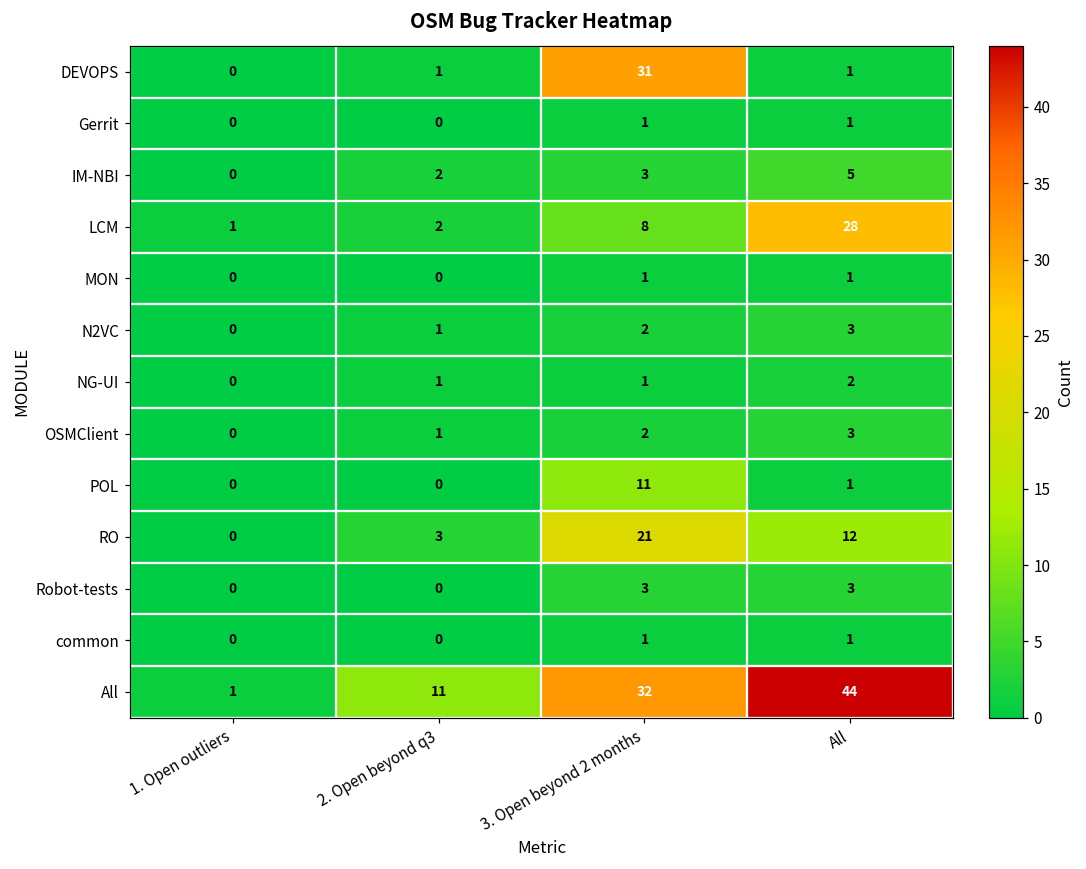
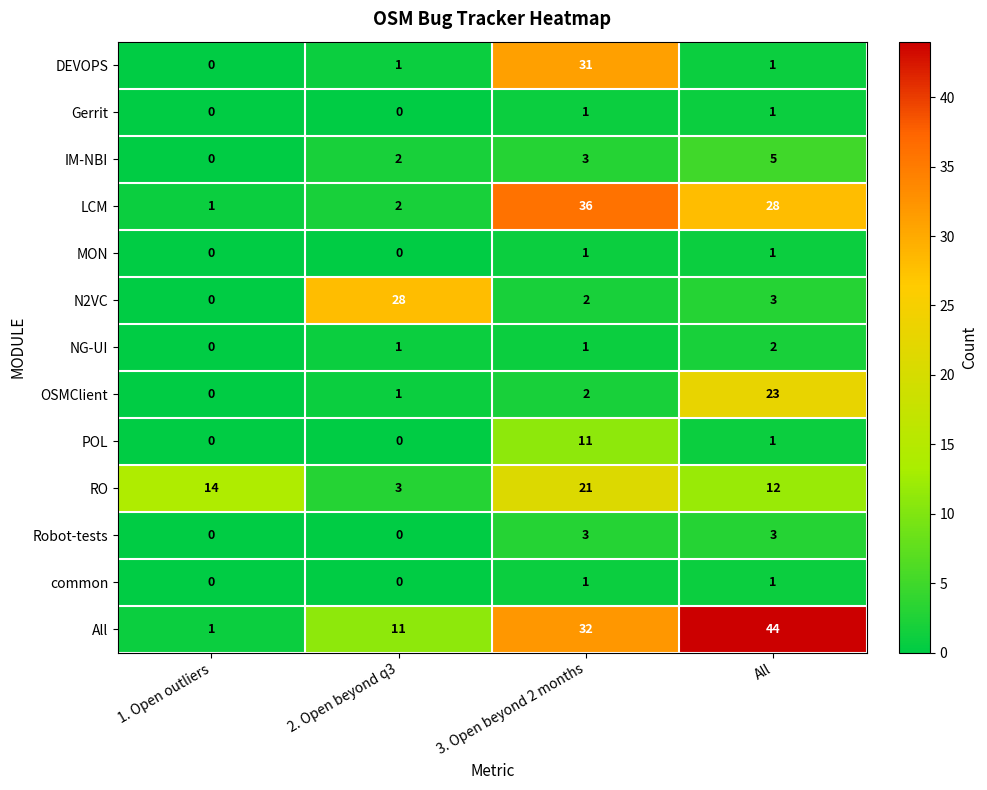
  {
    "DEVOPS": {
      "1. Open outliers": 0,
      "2. Open beyond q3": 1,
      "3. Open beyond 2 months": 31,
      "All": 1
    },
    "Gerrit": {
      "1. Open outliers": 0,
      "2. Open beyond q3": 0,
      "3. Open beyond 2 months": 1,
      "All": 1
    },
    "IM-NBI": {
      "1. Open outliers": 0,
      "2. Open beyond q3": 2,
      "3. Open beyond 2 months": 3,
      "All": 5
    },
    "LCM": {
      "1. Open outliers": 1,
      "2. Open beyond q3": 2,
-     "3. Open beyond 2 months": 8,
+     "3. Open beyond 2 months": 36,
      "All": 28
    },
    "MON": {
      "1. Open outliers": 0,
      "2. Open beyond q3": 0,
      "3. Open beyond 2 months": 1,
      "All": 1
    },
    "N2VC": {
      "1. Open outliers": 0,
-     "2. Open beyond q3": 1,
+     "2. Open beyond q3": 28,
      "3. Open beyond 2 months": 2,
      "All": 3
    },
    "NG-UI": {
      "1. Open outliers": 0,
      "2. Open beyond q3": 1,
      "3. Open beyond 2 months": 1,
      "All": 2
    },
    "OSMClient": {
      "1. Open outliers": 0,
      "2. Open beyond q3": 1,
      "3. Open beyond 2 months": 2,
-     "All": 3
+     "All": 23
    },
    "POL": {
      "1. Open outliers": 0,
      "2. Open beyond q3": 0,
      "3. Open beyond 2 months": 11,
      "All": 1
    },
    "RO": {
-     "1. Open outliers": 0,
+     "1. Open outliers": 14,
      "2. Open beyond q3": 3,
      "3. Open beyond 2 months": 21,
      "All": 12
    },
    "Robot-tests": {
      "1. Open outliers": 0,
      "2. Open beyond q3": 0,
      "3. Open beyond 2 months": 3,
      "All": 3
    },
    "common": {
      "1. Open outliers": 0,
      "2. Open beyond q3": 0,
      "3. Open beyond 2 months": 1,
      "All": 1
    },
    "All": {
      "1. Open outliers": 1,
      "2. Open beyond q3": 11,
      "3. Open beyond 2 months": 32,
      "All": 44
    }
  }
